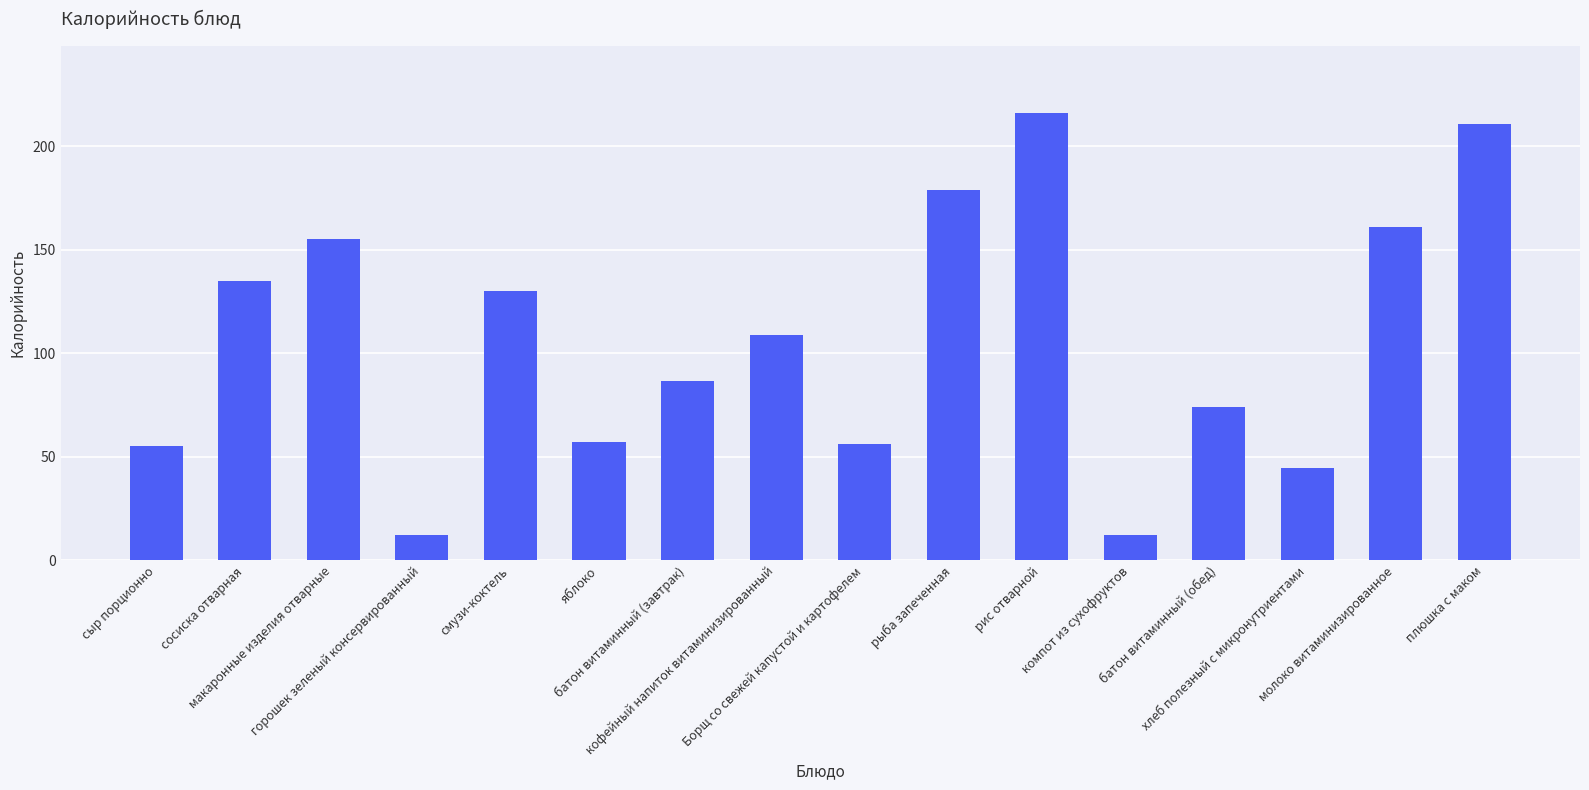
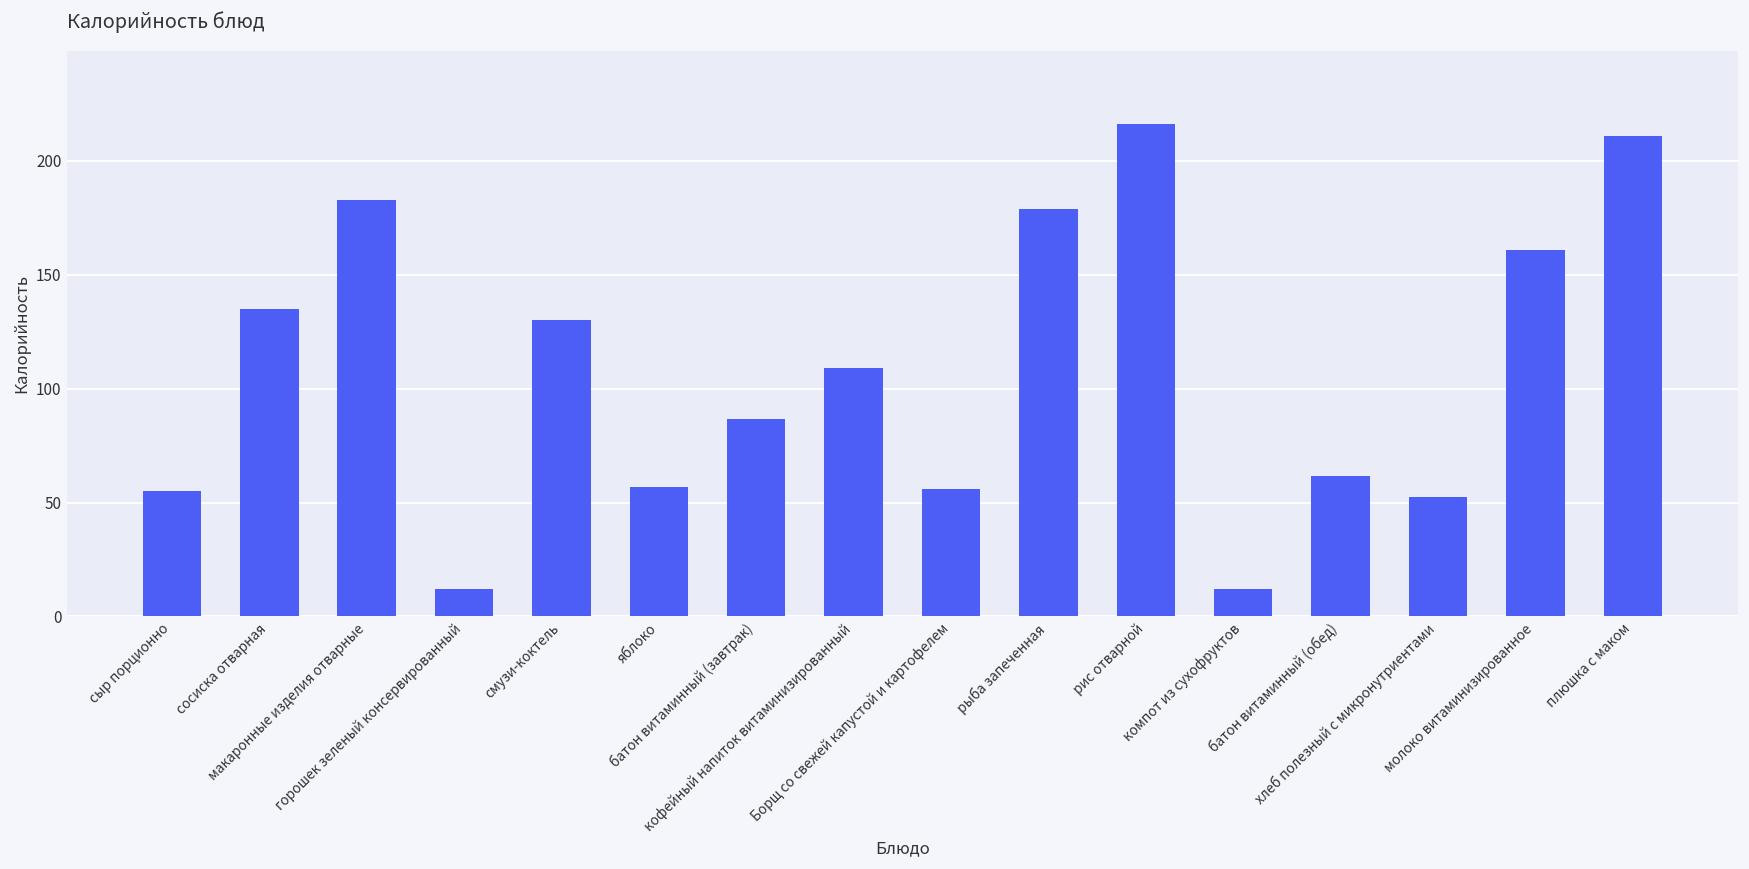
  {
    "сыр порционно": 55,
    "сосиска отварная": 135,
-   "макаронные изделия отварные": 155,
+   "макаронные изделия отварные": 183,
    "горошек зеленый консервированный": 12,
    "смузи-коктель": 130,
    "яблоко": 57,
    "батон витаминный (завтрак)": 87,
    "кофейный напиток витаминизированный": 109,
    "Борщ со свежей капустой и картофелем": 56,
    "рыба запеченная": 179,
    "рис отварной": 216,
    "компот из сухофруктов": 12,
-   "батон витаминный (обед)": 74,
-   "хлеб полезный с микронутриентами": 44,
+   "батон витаминный (обед)": 62,
+   "хлеб полезный с микронутриентами": 53,
    "молоко витаминизированное": 161,
    "плюшка с маком": 211
  }
